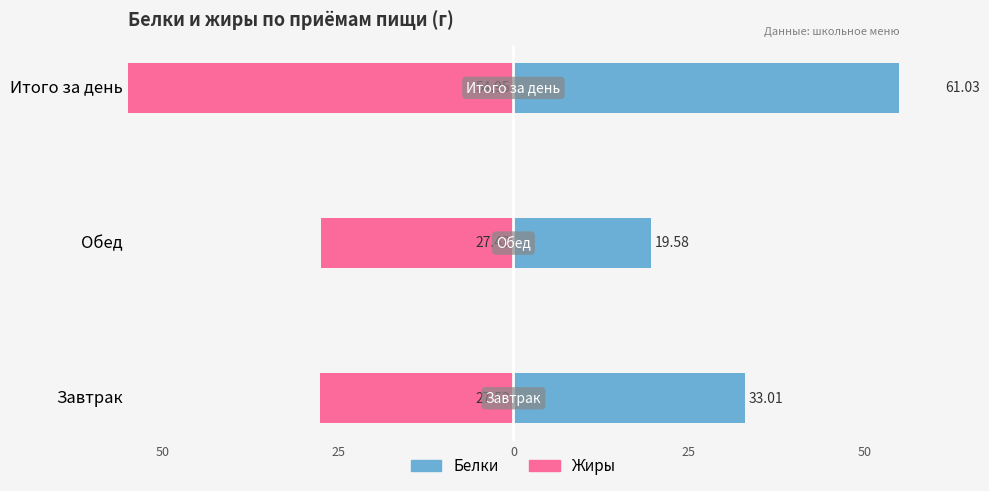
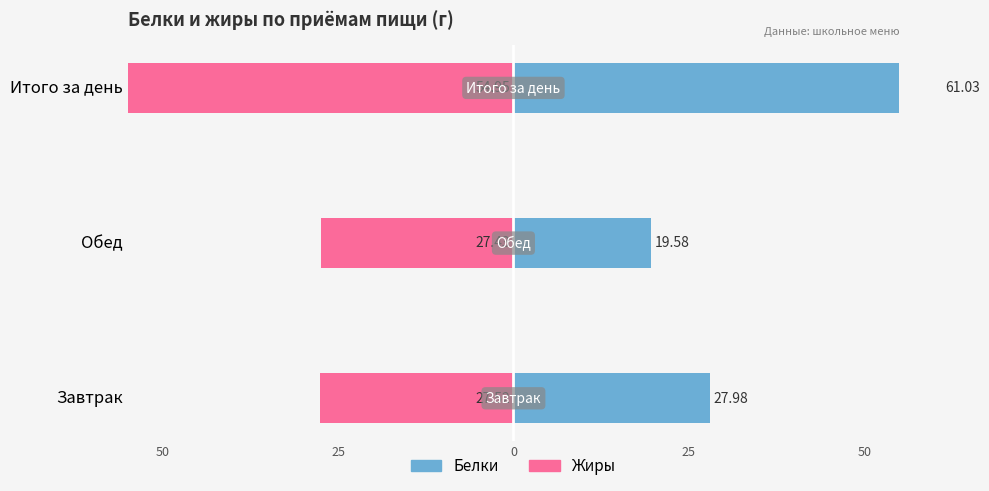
  {
    "Белки": {
      "Обед": 19.58,
-     "Завтрак": 33.01
+     "Завтрак": 27.98
    }
  }
